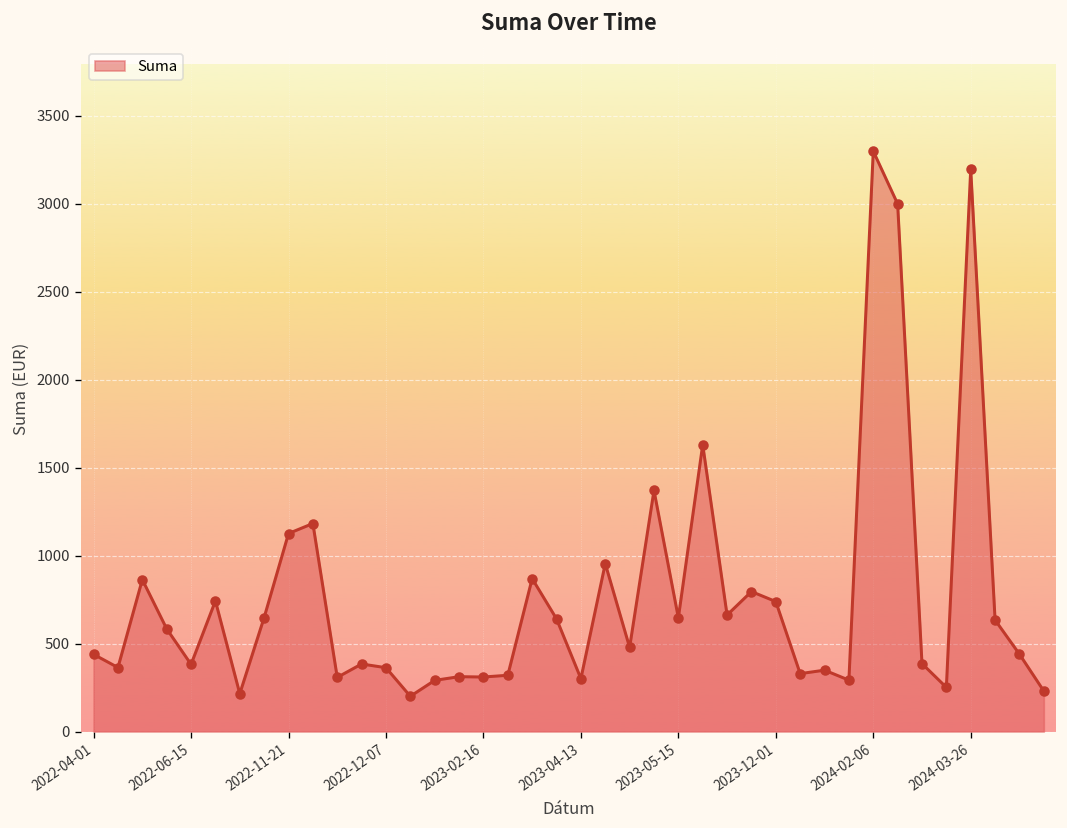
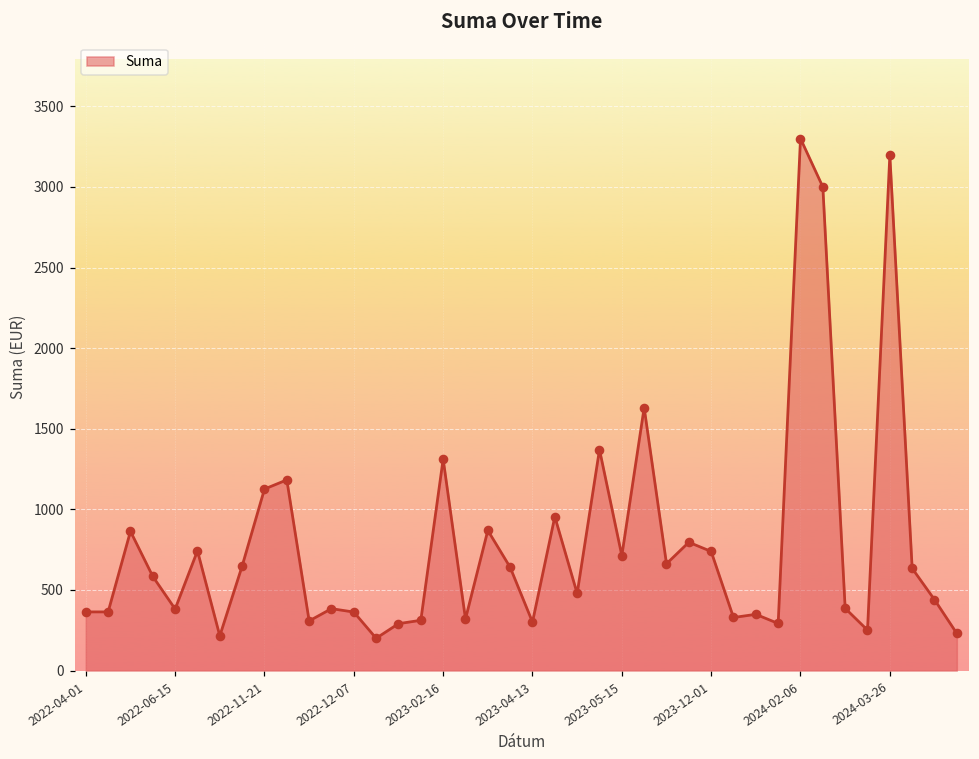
  {
-   "2022-04-01": 440,
+   "2022-04-01": 360,
    "2022-12-07": 360,
-   "2023-02-16": 310,
+   "2023-02-16": 1310,
    "2023-04-13": 300,
-   "2023-05-15": 650,
+   "2023-05-15": 710,
    "2023-12-01": 740,
    "2024-02-06": 3300,
    "2024-03-26": 3200
  }
